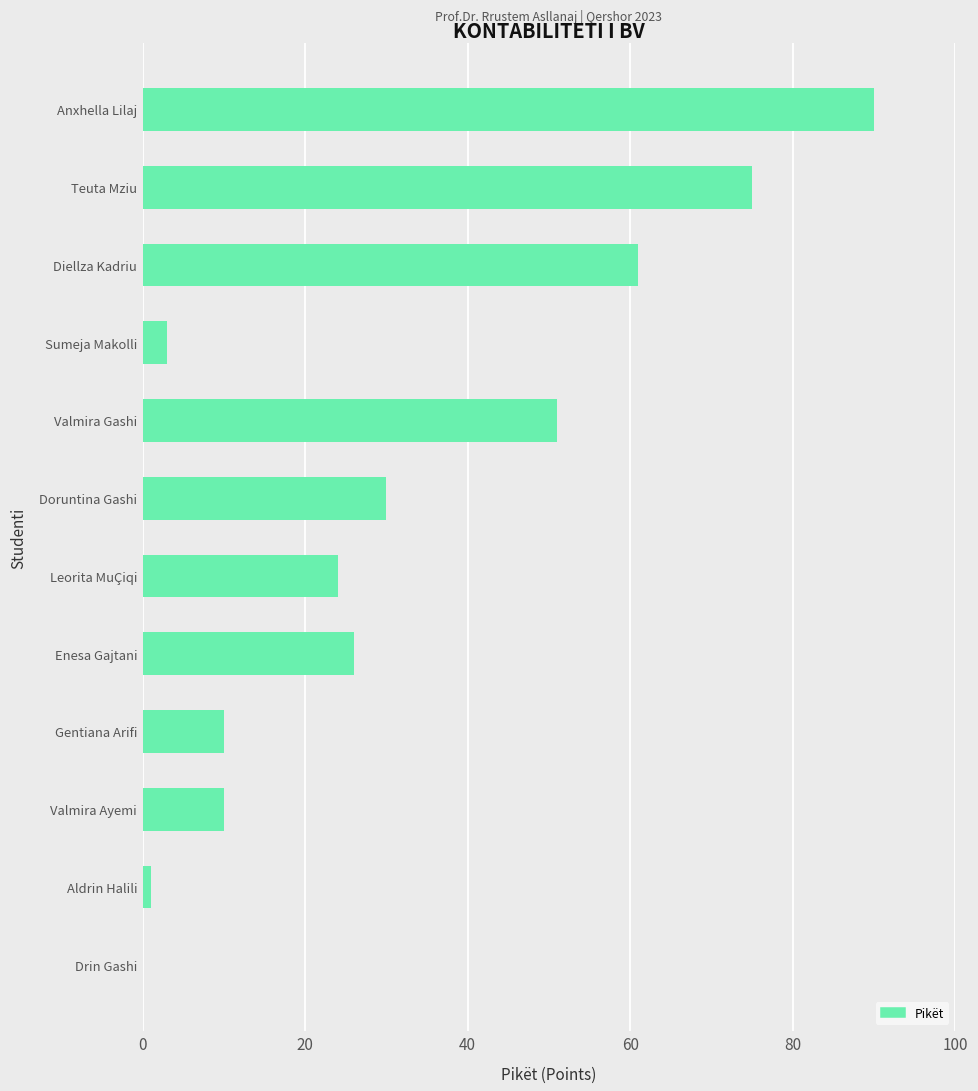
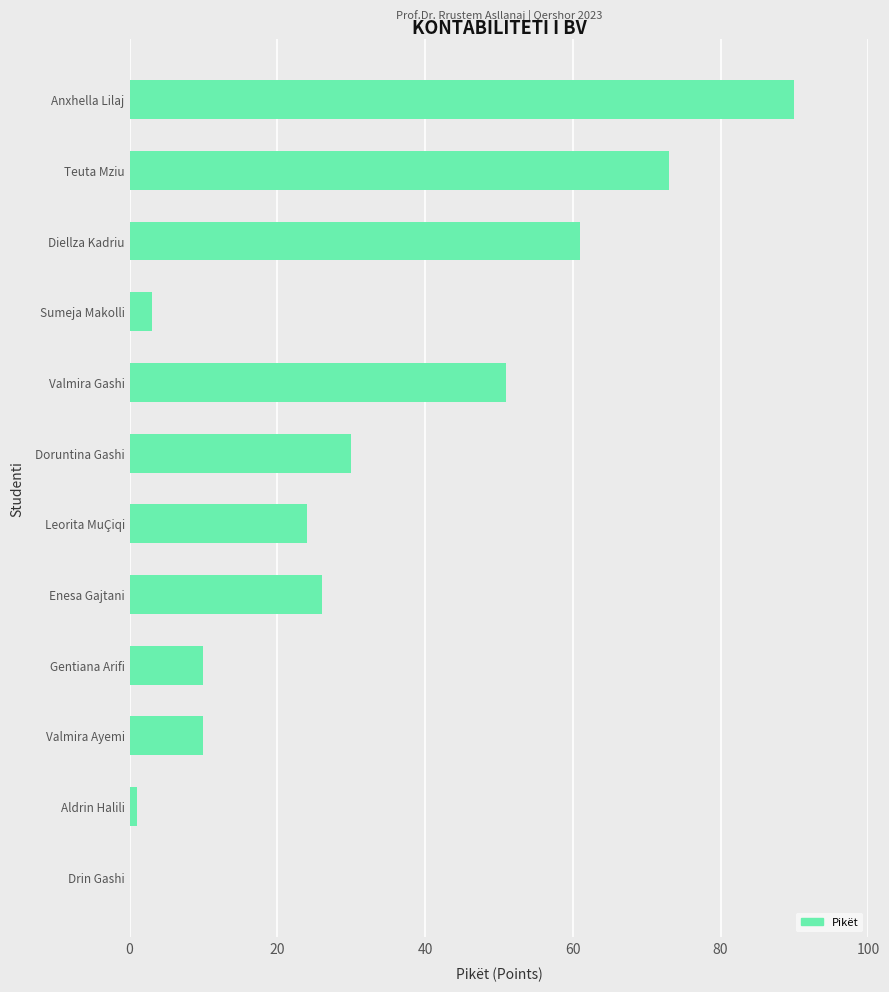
  {
    "Anxhella Lilaj": 90,
-   "Teuta Mziu": 75,
+   "Teuta Mziu": 73,
    "Diellza Kadriu": 61,
    "Sumeja Makolli": 3,
    "Valmira Gashi": 51,
    "Doruntina Gashi": 30,
    "Leorita MuÇiqi": 24,
    "Enesa Gajtani": 26,
    "Gentiana Arifi": 10,
    "Valmira Ayemi": 10,
    "Aldrin Halili": 1,
    "Drin Gashi": 0
  }
